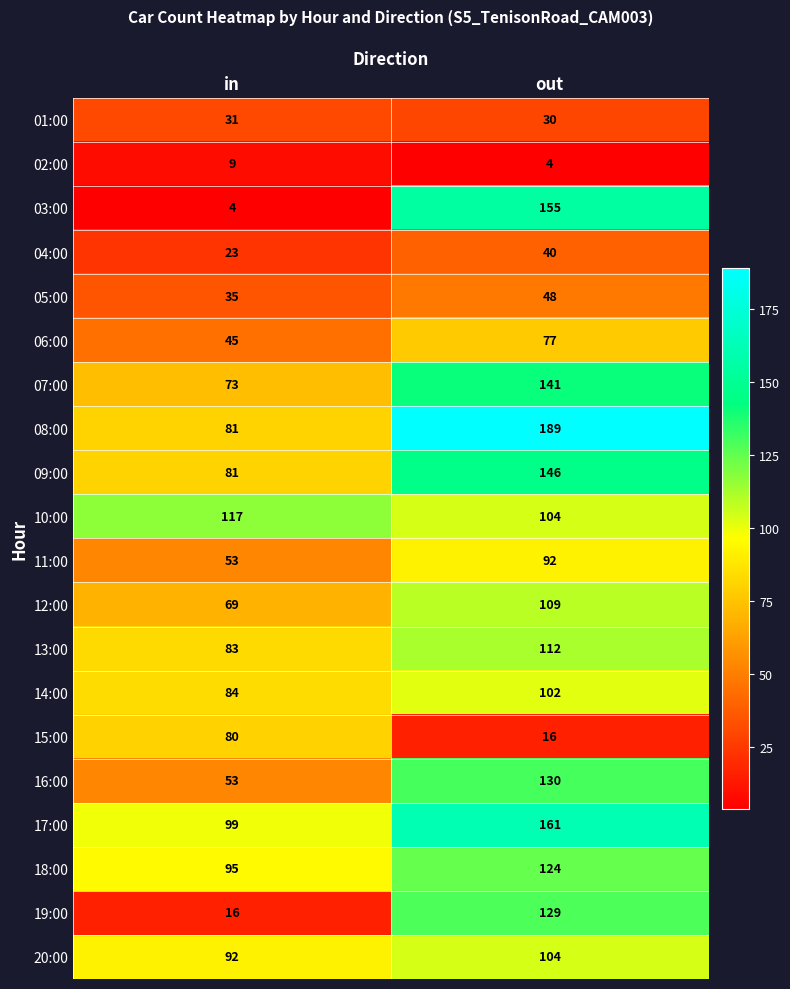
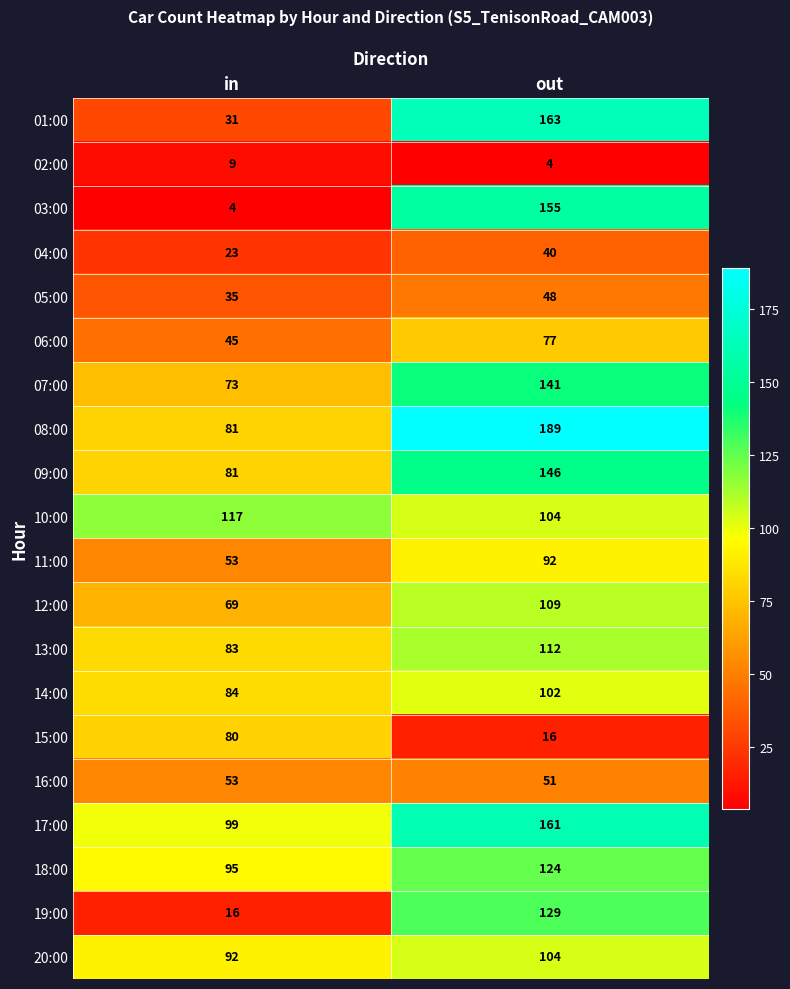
  {
    "01:00": {
      "in": 31,
-     "out": 30
+     "out": 163
    },
    "02:00": {
      "in": 9,
      "out": 4
    },
    "03:00": {
      "in": 4,
      "out": 155
    },
    "04:00": {
      "in": 23,
      "out": 40
    },
    "05:00": {
      "in": 35,
      "out": 48
    },
    "06:00": {
      "in": 45,
      "out": 77
    },
    "07:00": {
      "in": 73,
      "out": 141
    },
    "08:00": {
      "in": 81,
      "out": 189
    },
    "09:00": {
      "in": 81,
      "out": 146
    },
    "10:00": {
      "in": 117,
      "out": 104
    },
    "11:00": {
      "in": 53,
      "out": 92
    },
    "12:00": {
      "in": 69,
      "out": 109
    },
    "13:00": {
      "in": 83,
      "out": 112
    },
    "14:00": {
      "in": 84,
      "out": 102
    },
    "15:00": {
      "in": 80,
      "out": 16
    },
    "16:00": {
      "in": 53,
-     "out": 130
+     "out": 51
    },
    "17:00": {
      "in": 99,
      "out": 161
    },
    "18:00": {
      "in": 95,
      "out": 124
    },
    "19:00": {
      "in": 16,
      "out": 129
    },
    "20:00": {
      "in": 92,
      "out": 104
    }
  }
